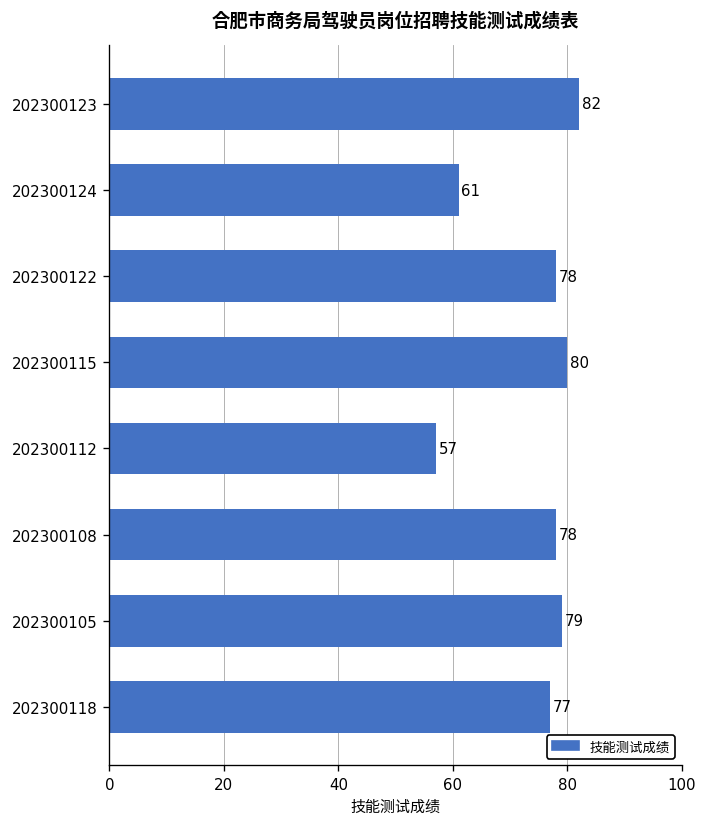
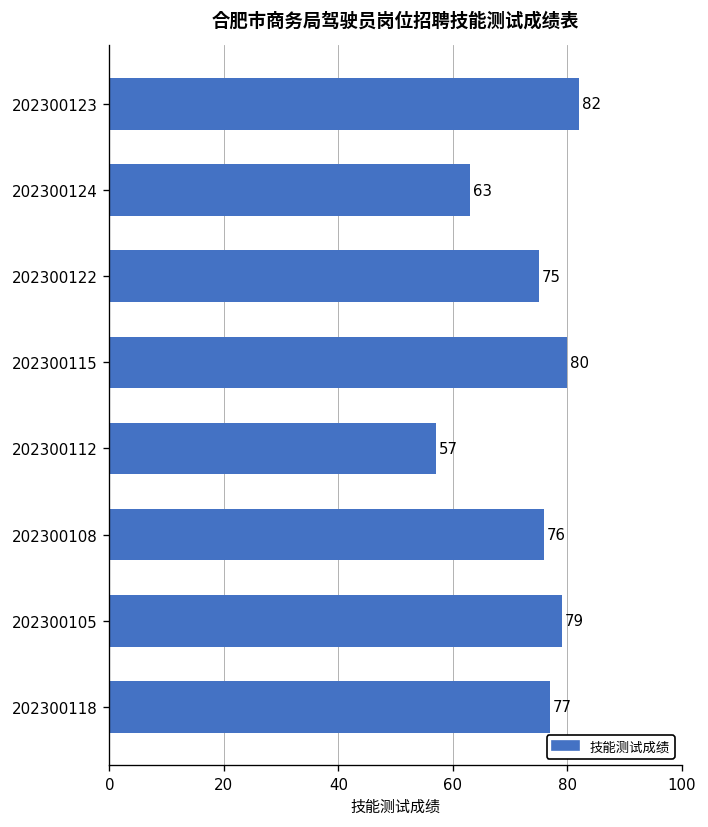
  {
    "202300123": 82,
-   "202300124": 61,
-   "202300122": 78,
+   "202300124": 63,
+   "202300122": 75,
    "202300115": 80,
    "202300112": 57,
-   "202300108": 78,
+   "202300108": 76,
    "202300105": 79,
    "202300118": 77
  }
